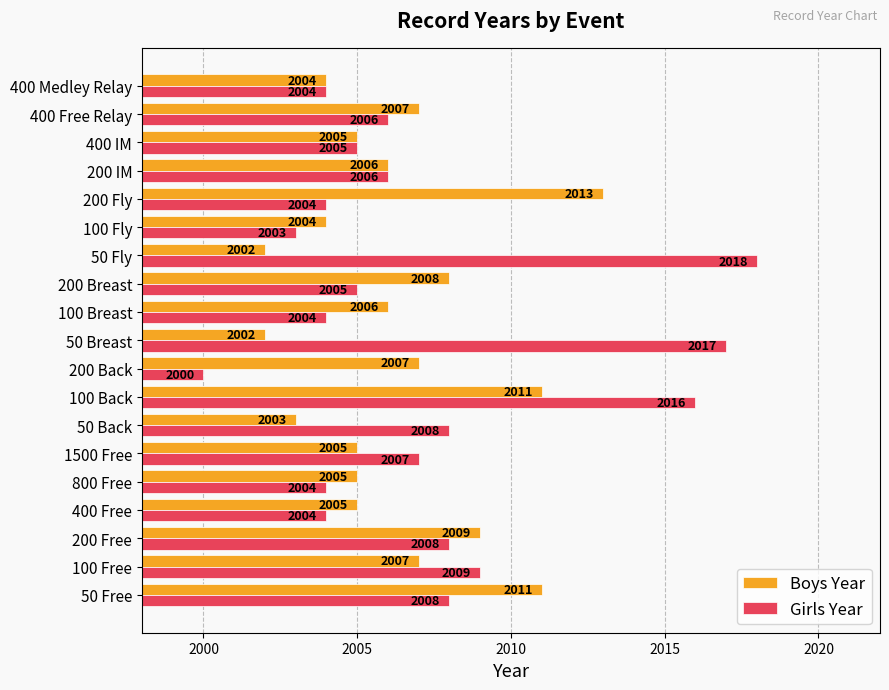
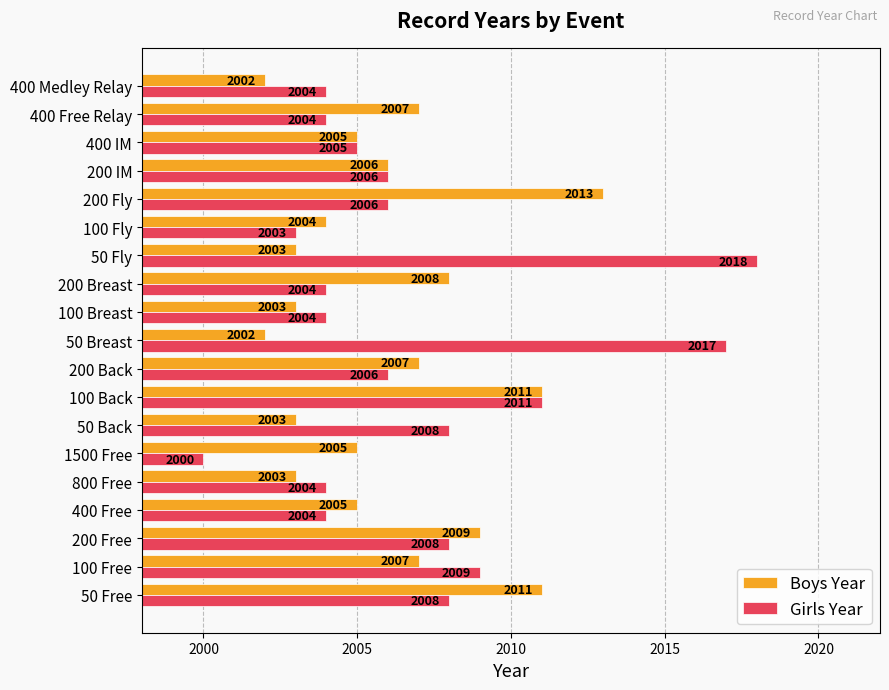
  {
    "Boys Year": {
-     "400 Medley Relay": 2004,
+     "400 Medley Relay": 2002,
      "400 Free Relay": 2007,
      "400 IM": 2005,
      "200 IM": 2006,
      "200 Fly": 2013,
      "100 Fly": 2004,
-     "50 Fly": 2002,
+     "50 Fly": 2003,
      "200 Breast": 2008,
-     "100 Breast": 2006,
+     "100 Breast": 2003,
      "50 Breast": 2002,
      "200 Back": 2007,
      "100 Back": 2011,
      "50 Back": 2003,
      "1500 Free": 2005,
-     "800 Free": 2005,
+     "800 Free": 2003,
      "400 Free": 2005,
      "200 Free": 2009,
      "100 Free": 2007,
      "50 Free": 2011
    },
    "Girls Year": {
      "400 Medley Relay": 2004,
-     "400 Free Relay": 2006,
+     "400 Free Relay": 2004,
      "400 IM": 2005,
      "200 IM": 2006,
-     "200 Fly": 2004,
+     "200 Fly": 2006,
      "100 Fly": 2003,
      "50 Fly": 2018,
-     "200 Breast": 2005,
+     "200 Breast": 2004,
      "100 Breast": 2004,
      "50 Breast": 2017,
-     "200 Back": 2000,
-     "100 Back": 2016,
+     "200 Back": 2006,
+     "100 Back": 2011,
      "50 Back": 2008,
-     "1500 Free": 2007,
+     "1500 Free": 2000,
      "800 Free": 2004,
      "400 Free": 2004,
      "200 Free": 2008,
      "100 Free": 2009,
      "50 Free": 2008
    }
  }
